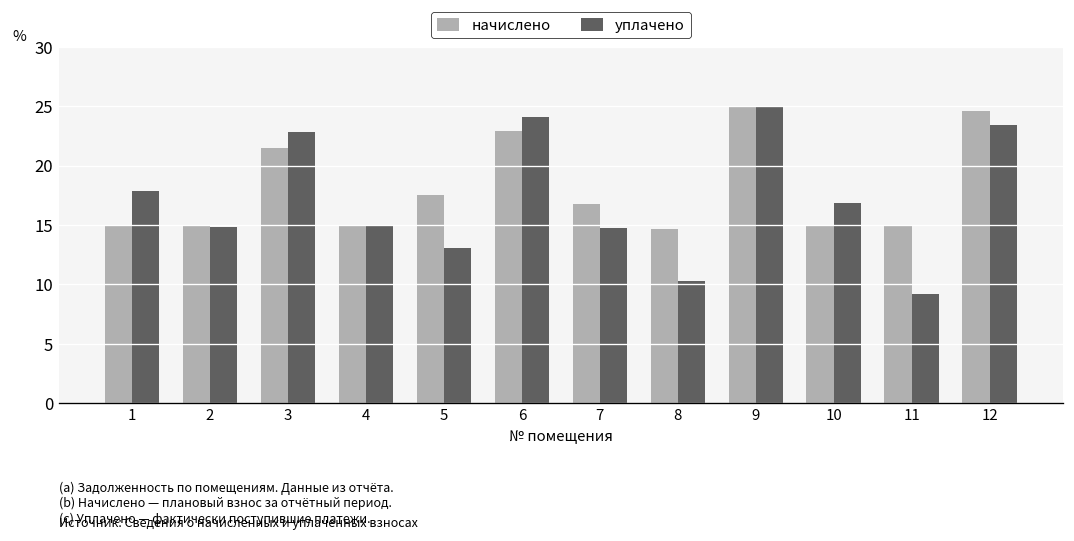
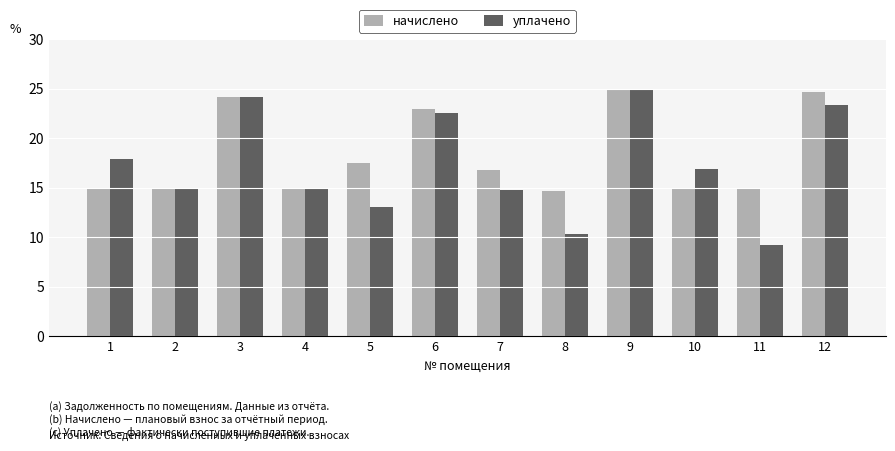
  {
    "начислено": {
      "1": 15,
      "2": 15,
-     "3": 21,
+     "3": 24,
      "4": 15,
      "5": 18,
      "6": 23,
      "7": 17,
      "8": 15,
      "9": 25,
      "10": 15,
      "11": 15,
      "12": 25
    },
    "уплачено": {
      "1": 18,
      "2": 15,
-     "3": 23,
+     "3": 24,
      "4": 15,
      "5": 13,
-     "6": 24,
+     "6": 23,
      "7": 15,
      "8": 10,
      "9": 25,
      "10": 17,
      "11": 9,
      "12": 23
    }
  }
